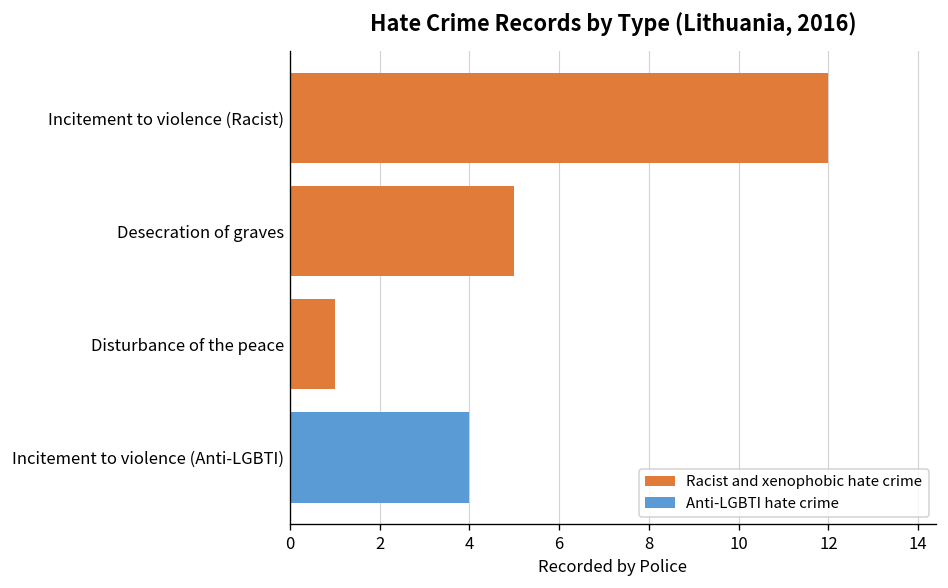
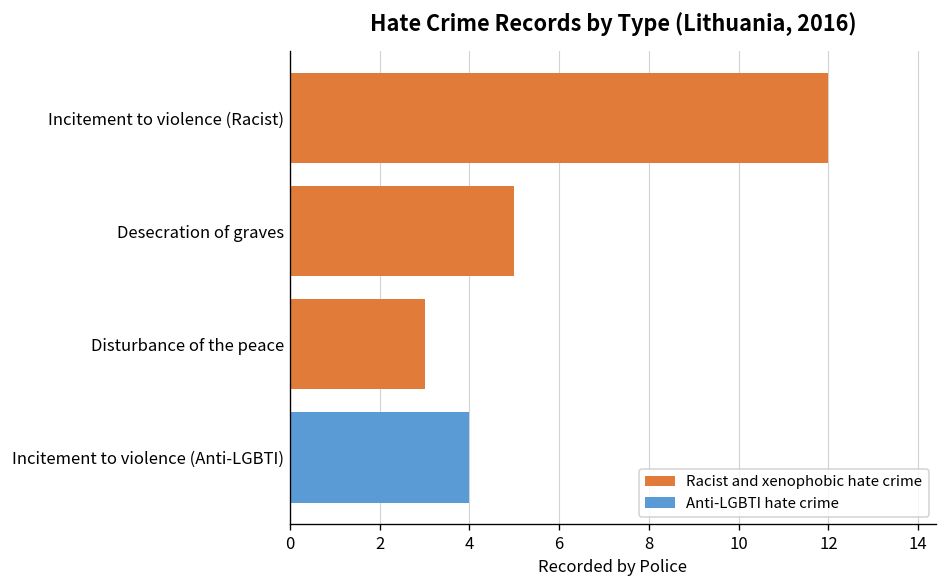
  {
    "Incitement to violence (Racist)": 12,
    "Desecration of graves": 5,
-   "Disturbance of the peace": 1,
+   "Disturbance of the peace": 3,
    "Incitement to violence (Anti-LGBTI)": 4
  }
